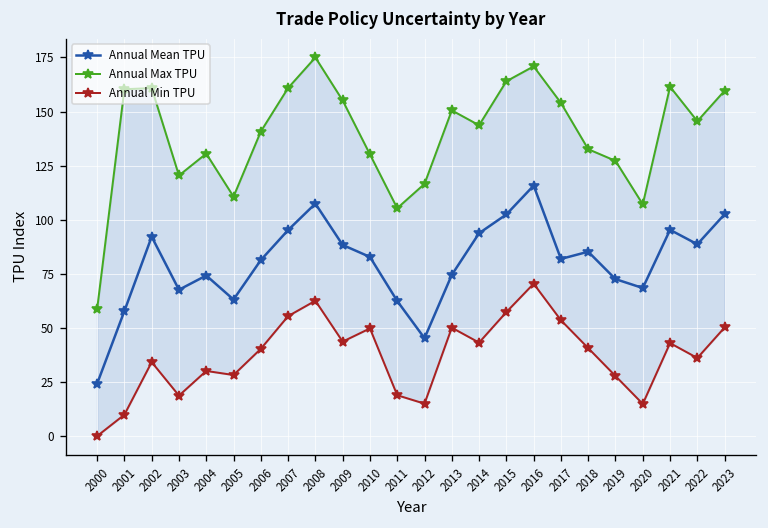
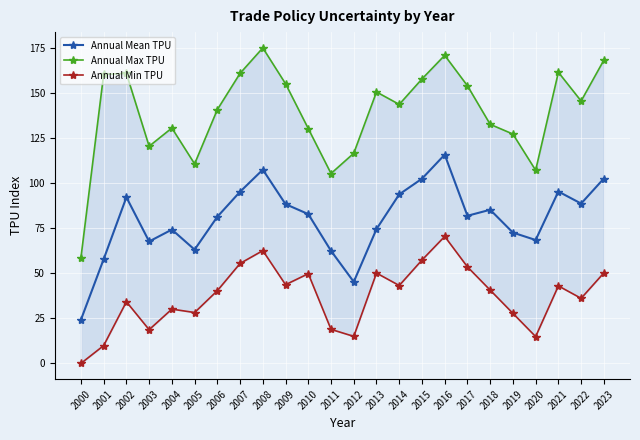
  {
    "Annual Mean TPU": {
      "2000": 24,
      "2001": 58,
      "2002": 92,
      "2003": 68,
      "2004": 74,
      "2005": 63,
      "2006": 81,
      "2007": 95,
      "2008": 107,
      "2009": 88,
      "2010": 83,
      "2011": 62,
      "2012": 45,
      "2013": 75,
      "2014": 94,
      "2015": 102,
      "2016": 116,
      "2017": 82,
      "2018": 85,
      "2019": 73,
      "2020": 68,
      "2021": 95,
      "2022": 89,
      "2023": 103
    },
    "Annual Max TPU": {
      "2000": 59,
      "2003": 120,
      "2004": 131,
      "2005": 111,
      "2006": 141,
      "2007": 161,
      "2008": 175,
      "2009": 155,
      "2010": 130,
      "2011": 105,
      "2012": 117,
      "2013": 151,
      "2014": 144,
-     "2015": 164,
+     "2015": 158,
      "2016": 171,
      "2017": 154,
      "2018": 133,
      "2019": 127,
      "2020": 107,
      "2021": 161,
      "2022": 146,
-     "2023": 160
+     "2023": 168
    },
    "Annual Min TPU": {
      "2000": 0,
      "2001": 10,
      "2002": 34,
      "2003": 19,
      "2004": 30,
      "2005": 28,
      "2006": 40,
      "2007": 55,
      "2008": 63,
      "2009": 44,
      "2010": 50,
      "2011": 19,
      "2012": 15,
      "2013": 50,
      "2014": 43,
      "2015": 57,
      "2016": 70,
      "2017": 54,
      "2018": 41,
      "2019": 28,
      "2020": 15,
      "2021": 43,
      "2022": 36,
      "2023": 50
    }
  }
